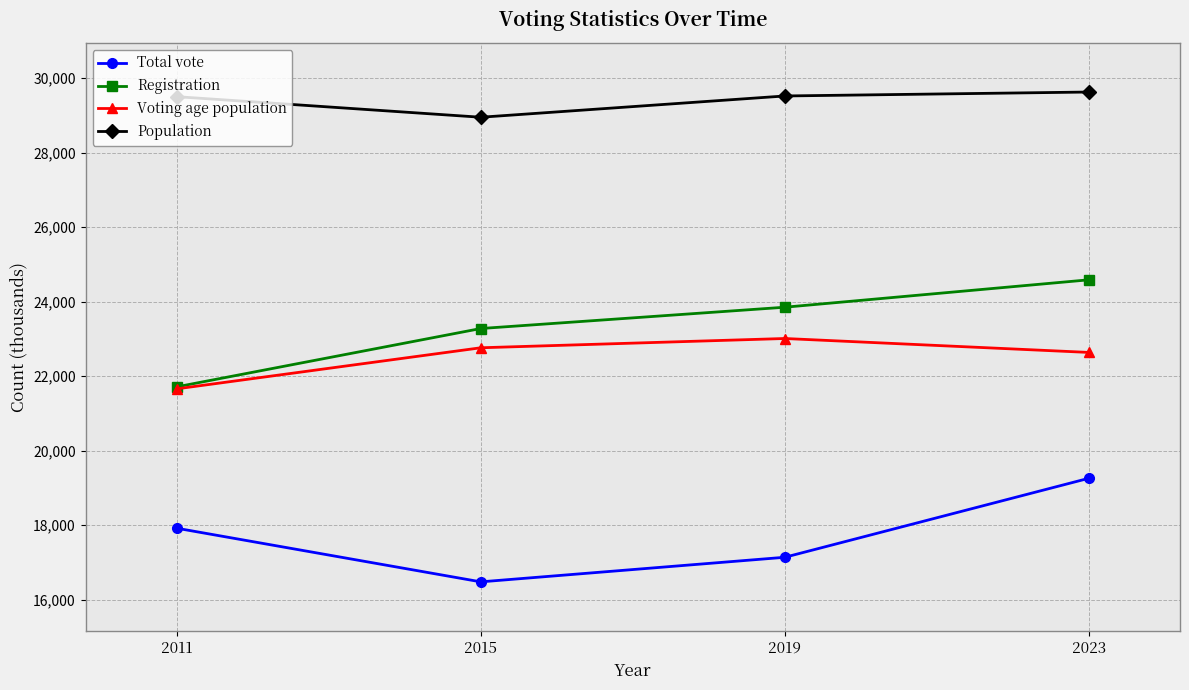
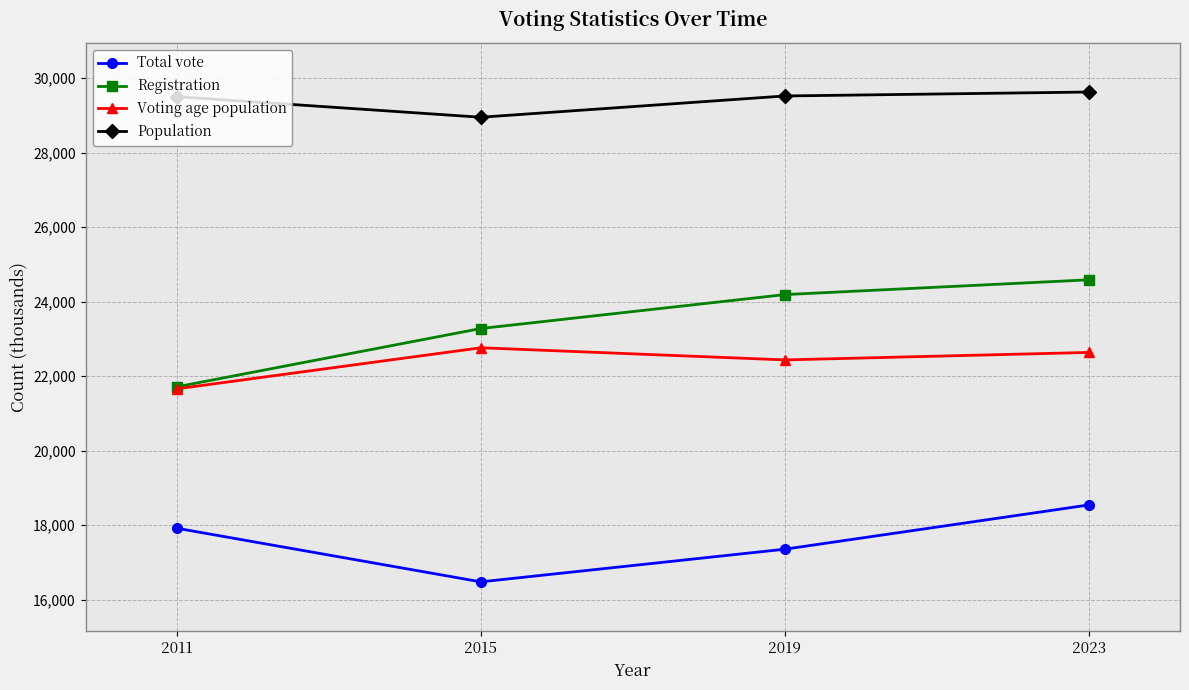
  {
    "Total vote": {
      "2011": "17,900",
      "2015": "16,500",
-     "2019": "17,100",
-     "2023": "19,300"
+     "2019": "17,400",
+     "2023": "18,500"
    },
    "Registration": {
      "2015": "23,300",
-     "2019": "23,900",
+     "2019": "24,200",
      "2023": "24,600"
    },
    "Voting age population": {
      "2015": "22,800",
-     "2019": "23,000",
+     "2019": "22,400",
      "2023": "22,600"
    },
    "Population": {
      "2015": "29,000",
      "2019": "29,500",
      "2023": "29,600"
    }
  }
